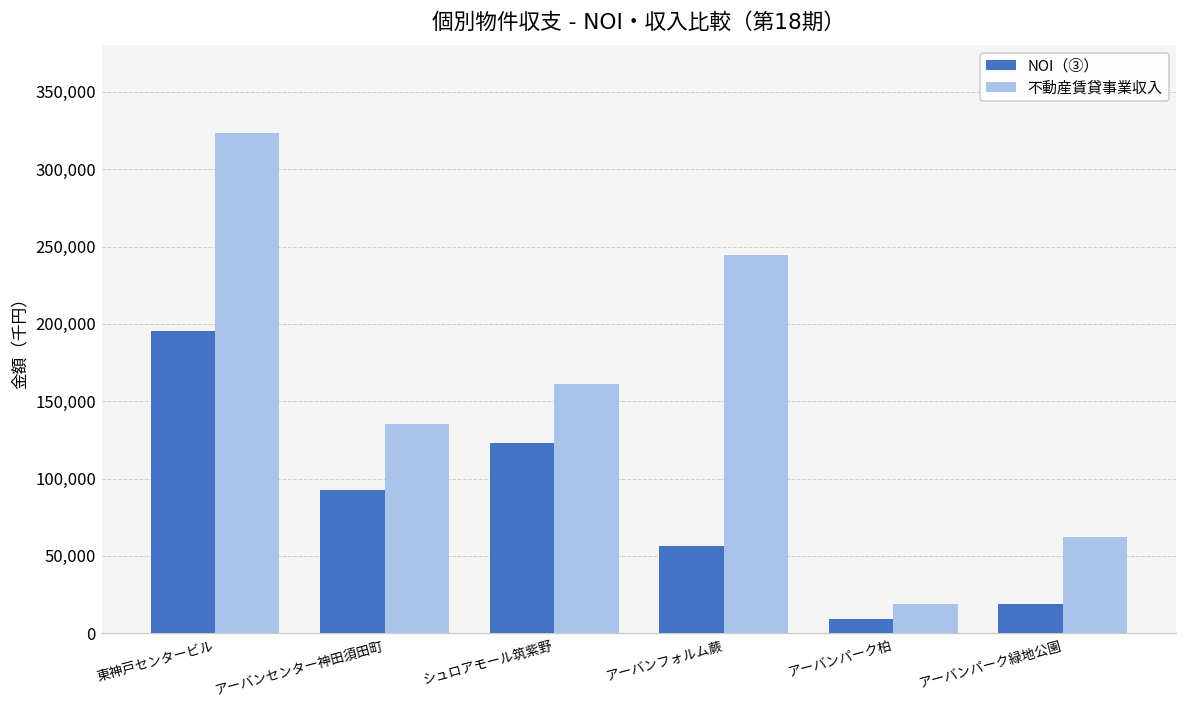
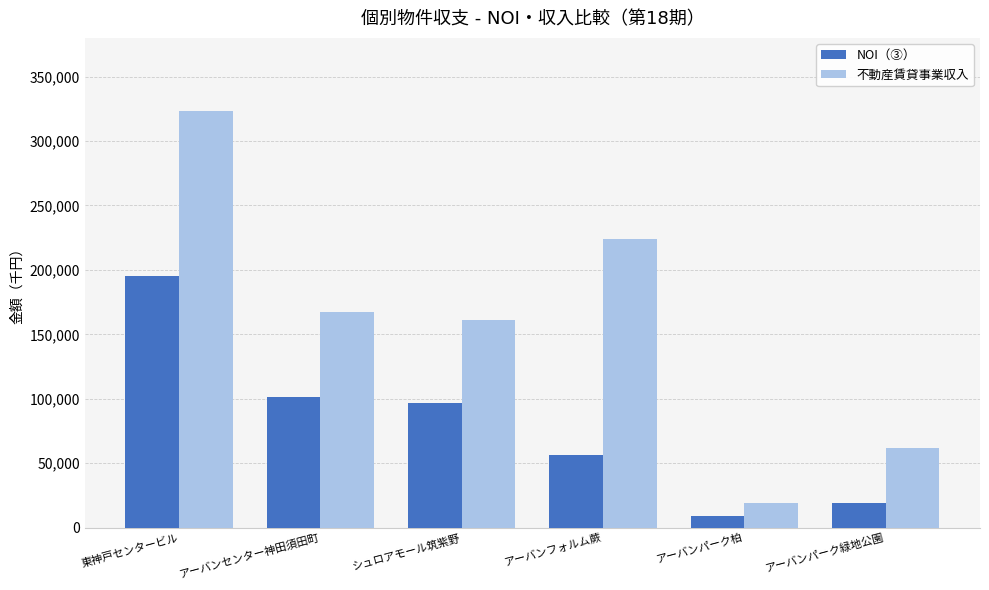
  {
    "NOI（③）": {
      "東神戸センタービル": "195,000",
-     "アーバンセンター神田須田町": "93,000",
-     "シュロアモール筑紫野": "123,000",
+     "アーバンセンター神田須田町": "102,000",
+     "シュロアモール筑紫野": "97,000",
      "アーバンフォルム蕨": "57,000",
      "アーバンパーク柏": "9,000",
      "アーバンパーク緑地公園": "19,000"
    },
    "不動産賃貸事業収入": {
      "東神戸センタービル": "323,000",
-     "アーバンセンター神田須田町": "135,000",
+     "アーバンセンター神田須田町": "167,000",
      "シュロアモール筑紫野": "161,000",
-     "アーバンフォルム蕨": "245,000",
+     "アーバンフォルム蕨": "224,000",
      "アーバンパーク柏": "19,000",
      "アーバンパーク緑地公園": "62,000"
    }
  }
